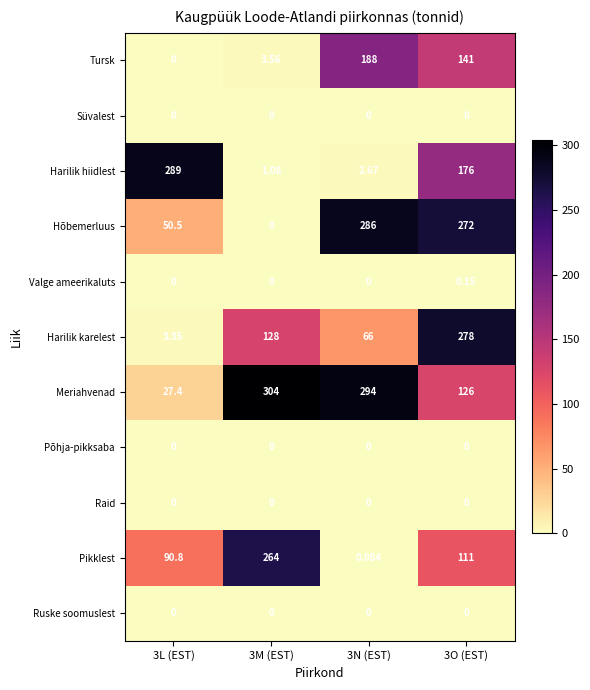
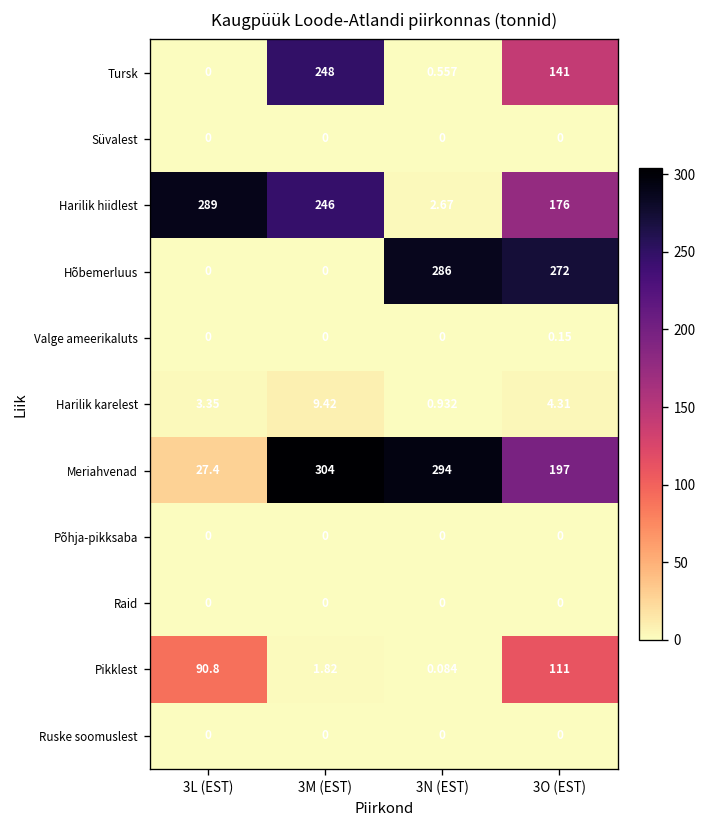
  {
    "Tursk": {
      "3L (EST)": 0,
-     "3M (EST)": 3.56,
-     "3N (EST)": 188,
+     "3M (EST)": 248,
+     "3N (EST)": 0.557,
      "3O (EST)": 141
    },
    "Süvalest": {
      "3L (EST)": 0,
      "3M (EST)": 0,
      "3N (EST)": 0,
      "3O (EST)": 0
    },
    "Harilik hiidlest": {
      "3L (EST)": 289,
-     "3M (EST)": 1.08,
+     "3M (EST)": 246,
      "3N (EST)": 2.67,
      "3O (EST)": 176
    },
    "Hõbemerluus": {
-     "3L (EST)": 50.5,
+     "3L (EST)": 0,
      "3M (EST)": 0,
      "3N (EST)": 286,
      "3O (EST)": 272
    },
    "Valge ameerikaluts": {
      "3L (EST)": 0,
      "3M (EST)": 0,
      "3N (EST)": 0,
      "3O (EST)": 0.15
    },
    "Harilik karelest": {
      "3L (EST)": 3.35,
-     "3M (EST)": 128,
-     "3N (EST)": 66,
-     "3O (EST)": 278
+     "3M (EST)": 9.42,
+     "3N (EST)": 0.932,
+     "3O (EST)": 4.31
    },
    "Meriahvenad": {
      "3L (EST)": 27.4,
      "3M (EST)": 304,
      "3N (EST)": 294,
-     "3O (EST)": 126
+     "3O (EST)": 197
    },
    "Põhja-pikksaba": {
      "3L (EST)": 0,
      "3M (EST)": 0,
      "3N (EST)": 0,
      "3O (EST)": 0
    },
    "Raid": {
      "3L (EST)": 0,
      "3M (EST)": 0,
      "3N (EST)": 0,
      "3O (EST)": 0
    },
    "Pikklest": {
      "3L (EST)": 90.8,
-     "3M (EST)": 264,
+     "3M (EST)": 1.82,
      "3N (EST)": 0.084,
      "3O (EST)": 111
    },
    "Ruske soomuslest": {
      "3L (EST)": 0,
      "3M (EST)": 0,
      "3N (EST)": 0,
      "3O (EST)": 0
    }
  }
